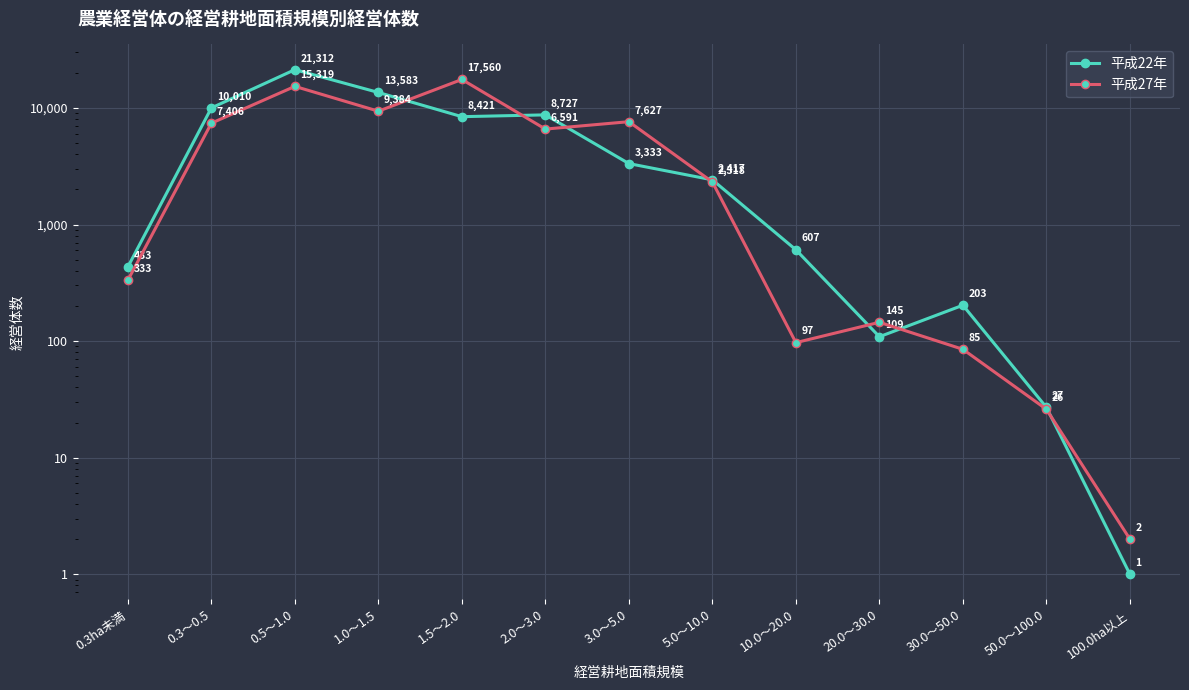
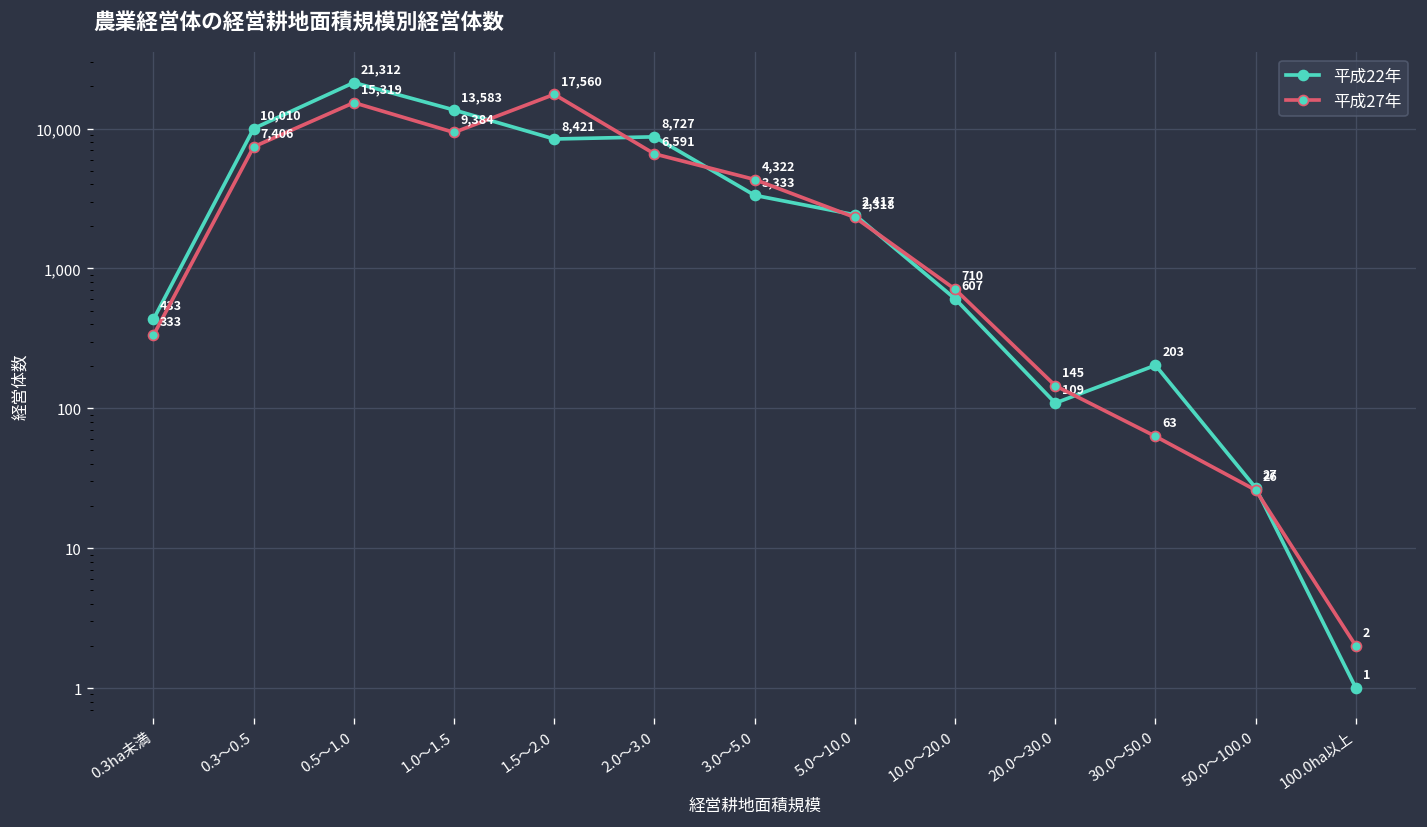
  {
    "平成22年": {
      "0.3ha未満": "433",
      "0.3～0.5": "10,010",
      "0.5～1.0": "21,312",
      "1.0～1.5": "13,583",
      "1.5～2.0": "8,421",
      "2.0～3.0": "8,727",
      "3.0～5.0": "3,333",
      "10.0～20.0": "607",
      "20.0～30.0": "109",
      "30.0～50.0": "203",
      "100.0ha以上": "1"
    },
    "平成27年": {
      "0.3ha未満": "333",
      "0.3～0.5": "7,406",
      "0.5～1.0": "15,319",
      "1.0～1.5": "9,384",
      "1.5～2.0": "17,560",
      "2.0～3.0": "6,591",
-     "3.0～5.0": "7,627",
-     "10.0～20.0": "97",
+     "3.0～5.0": "4,322",
+     "10.0～20.0": "710",
      "20.0～30.0": "145",
-     "30.0～50.0": "85",
+     "30.0～50.0": "63",
      "100.0ha以上": "2"
    }
  }
